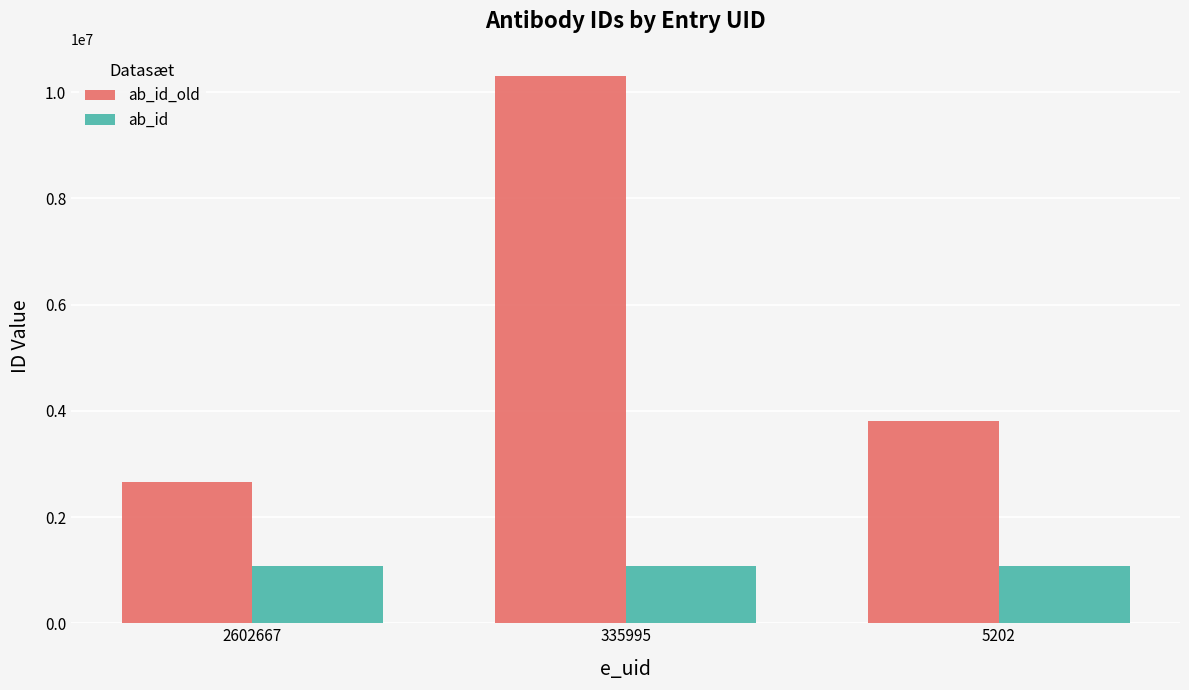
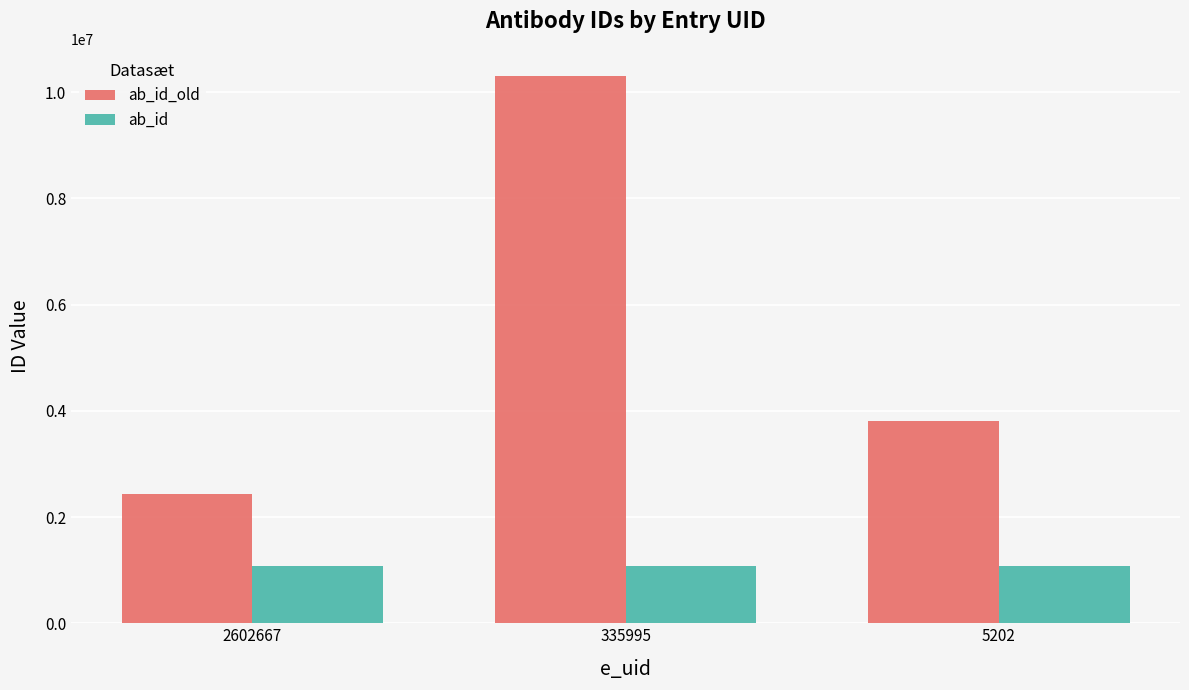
  {
    "ab_id_old": {
-     "2602667": 2700000,
+     "2602667": 2400000,
      "335995": 10300000,
      "5202": 3800000
    },
    "ab_id": {
      "2602667": 1100000,
      "335995": 1100000,
      "5202": 1100000
    }
  }
